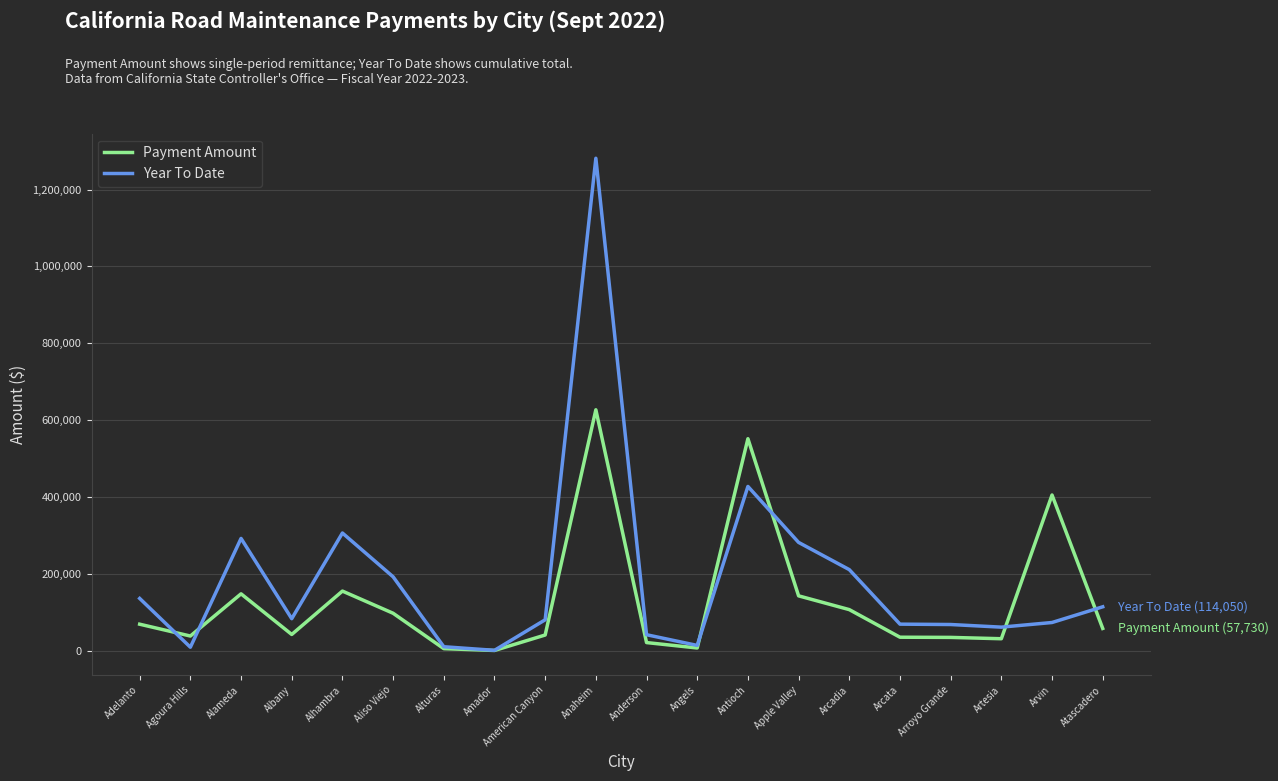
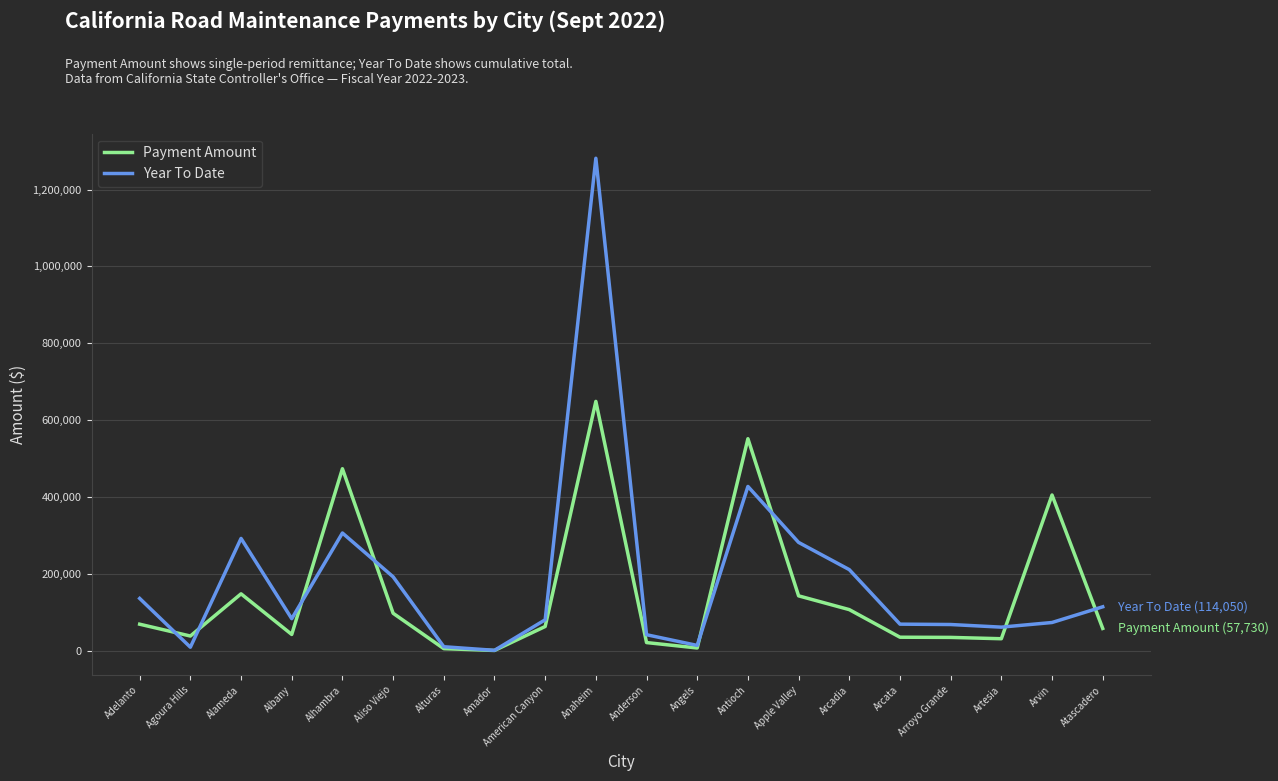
  {
    "Payment Amount": {
      "Adelanto": "70,000",
      "Agoura Hills": "40,000",
      "Alameda": "150,000",
      "Albany": "40,000",
-     "Alhambra": "150,000",
+     "Alhambra": "470,000",
      "Aliso Viejo": "100,000",
-     "American Canyon": "40,000",
-     "Anaheim": "630,000",
+     "American Canyon": "60,000",
+     "Anaheim": "650,000",
      "Anderson": "20,000",
      "Angels": "10,000",
      "Antioch": "550,000",
      "Apple Valley": "140,000",
      "Arcadia": "110,000",
      "Arcata": "30,000",
      "Arroyo Grande": "30,000",
      "Artesia": "30,000",
      "Arvin": "410,000"
    },
    "Year To Date": {
      "Atascadero": "(114,050)"
    }
  }
